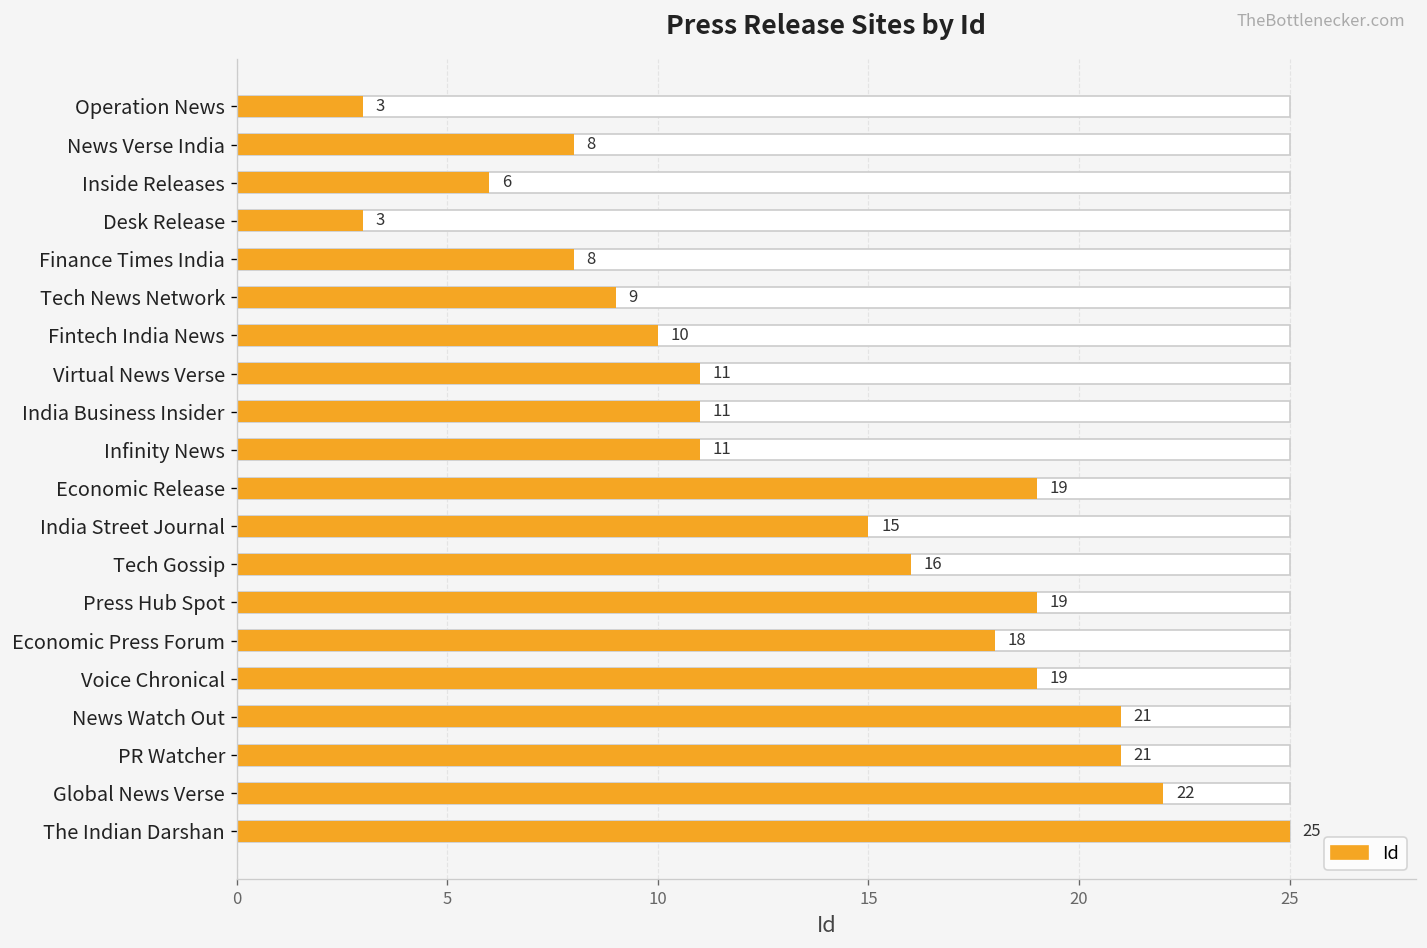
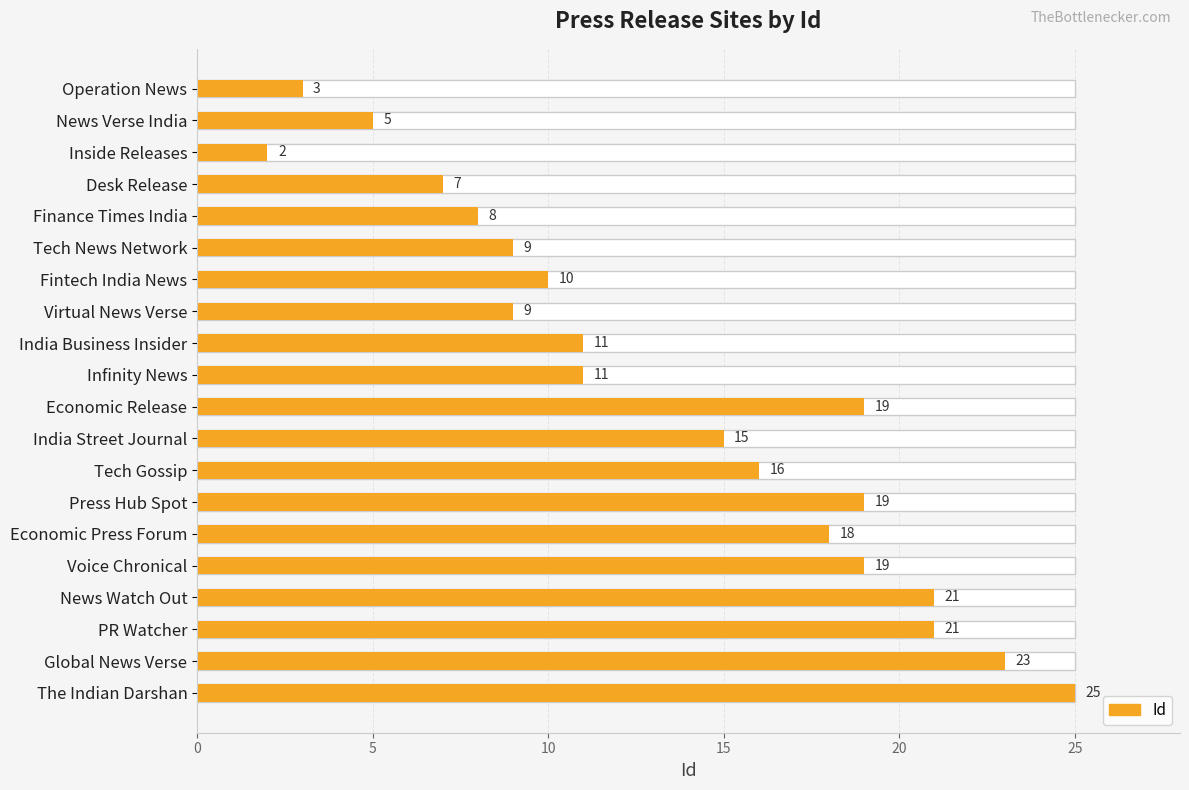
  {
    "Id": {
-     "News Verse India": 8,
-     "Inside Releases": 6,
-     "Desk Release": 3,
-     "Virtual News Verse": 11,
-     "Global News Verse": 22,
+     "News Verse India": 5,
+     "Inside Releases": 2,
+     "Desk Release": 7,
+     "Virtual News Verse": 9,
+     "Global News Verse": 23,
      "The Indian Darshan": 25
    }
  }
